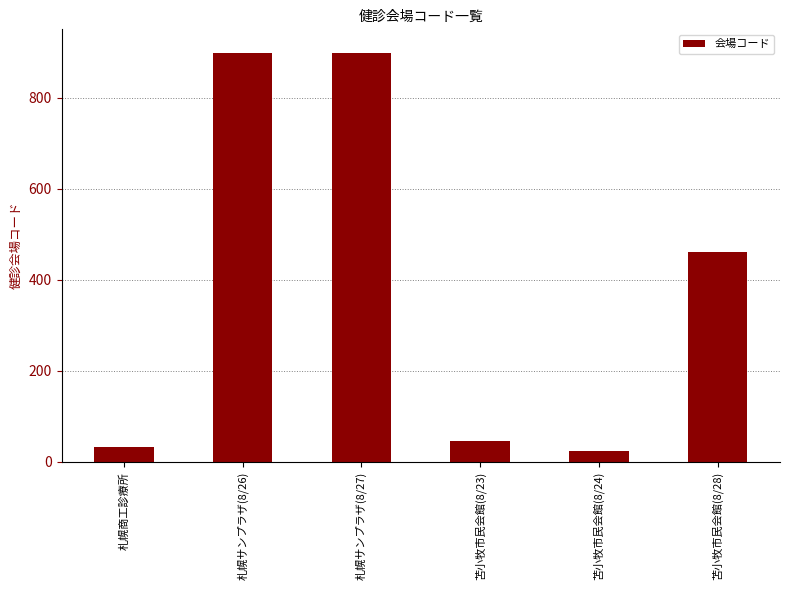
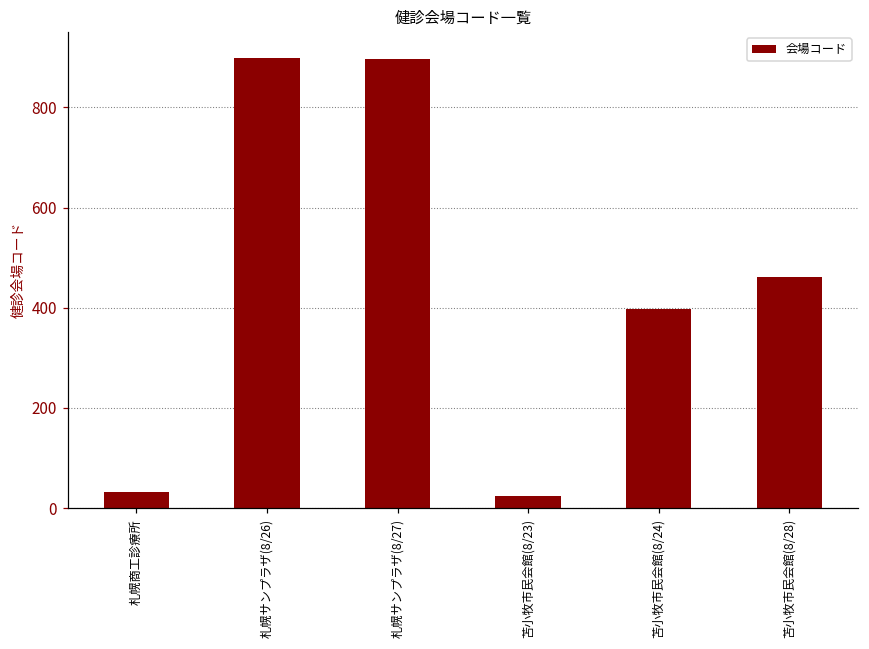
  {
    "札幌商工診療所": 30,
    "札幌サンプラザ(8/26)": 900,
    "札幌サンプラザ(8/27)": 900,
-   "苫小牧市民会館(8/23)": 50,
-   "苫小牧市民会館(8/24)": 20,
+   "苫小牧市民会館(8/23)": 20,
+   "苫小牧市民会館(8/24)": 400,
    "苫小牧市民会館(8/28)": 460
  }
